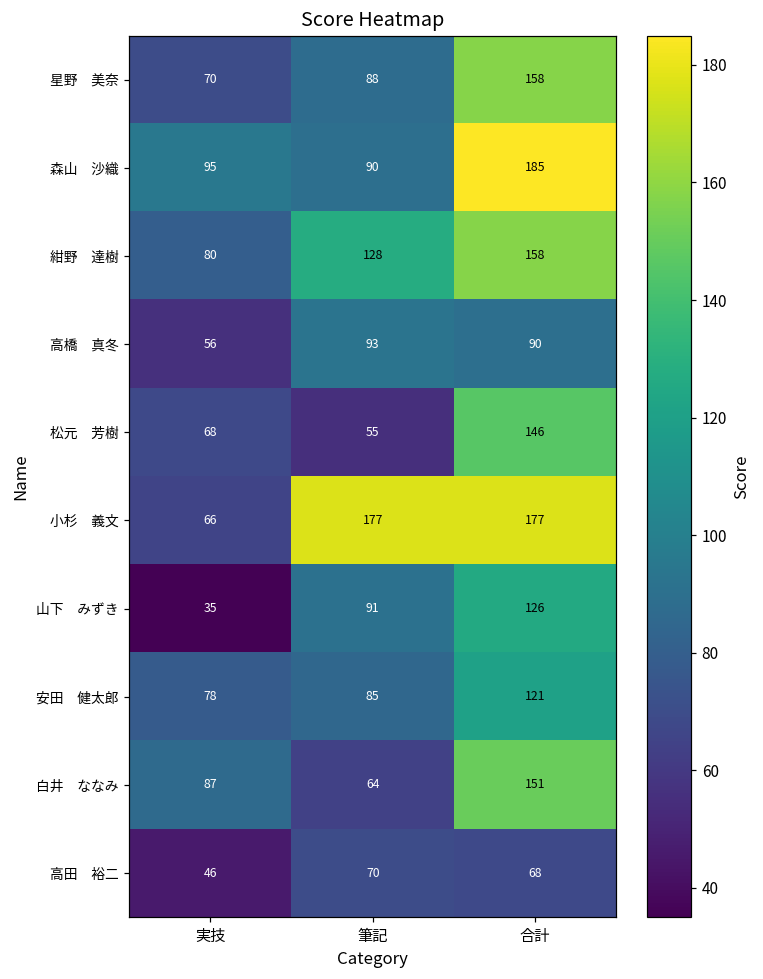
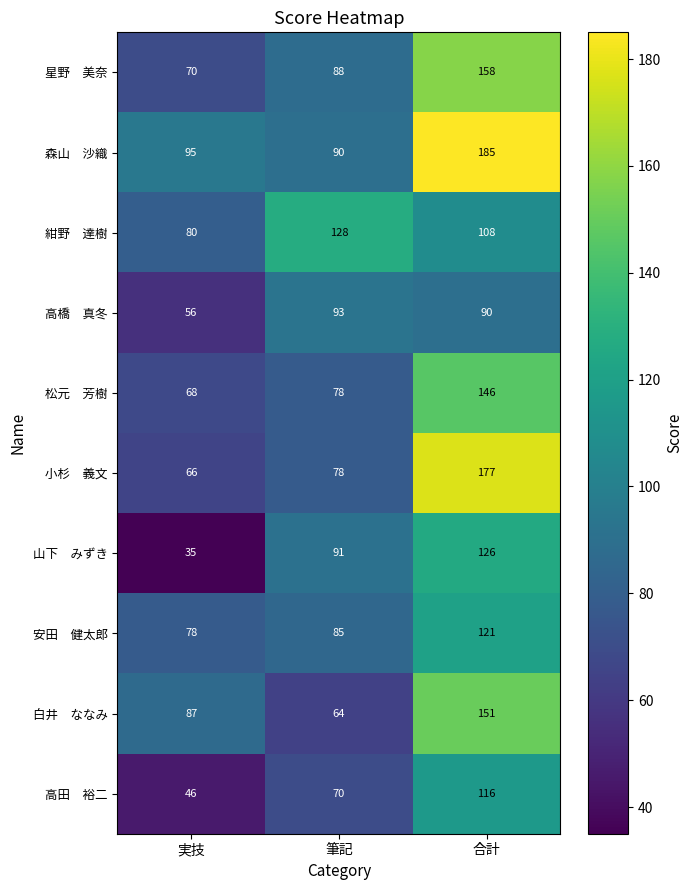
  {
    "星野 美奈": {
      "実技": 70,
      "筆記": 88,
      "合計": 158
    },
    "森山 沙織": {
      "実技": 95,
      "筆記": 90,
      "合計": 185
    },
    "紺野 達樹": {
      "実技": 80,
      "筆記": 128,
-     "合計": 158
+     "合計": 108
    },
    "高橋 真冬": {
      "実技": 56,
      "筆記": 93,
      "合計": 90
    },
    "松元 芳樹": {
      "実技": 68,
-     "筆記": 55,
+     "筆記": 78,
      "合計": 146
    },
    "小杉 義文": {
      "実技": 66,
-     "筆記": 177,
+     "筆記": 78,
      "合計": 177
    },
    "山下 みずき": {
      "実技": 35,
      "筆記": 91,
      "合計": 126
    },
    "安田 健太郎": {
      "実技": 78,
      "筆記": 85,
      "合計": 121
    },
    "白井 ななみ": {
      "実技": 87,
      "筆記": 64,
      "合計": 151
    },
    "高田 裕二": {
      "実技": 46,
      "筆記": 70,
-     "合計": 68
+     "合計": 116
    }
  }
